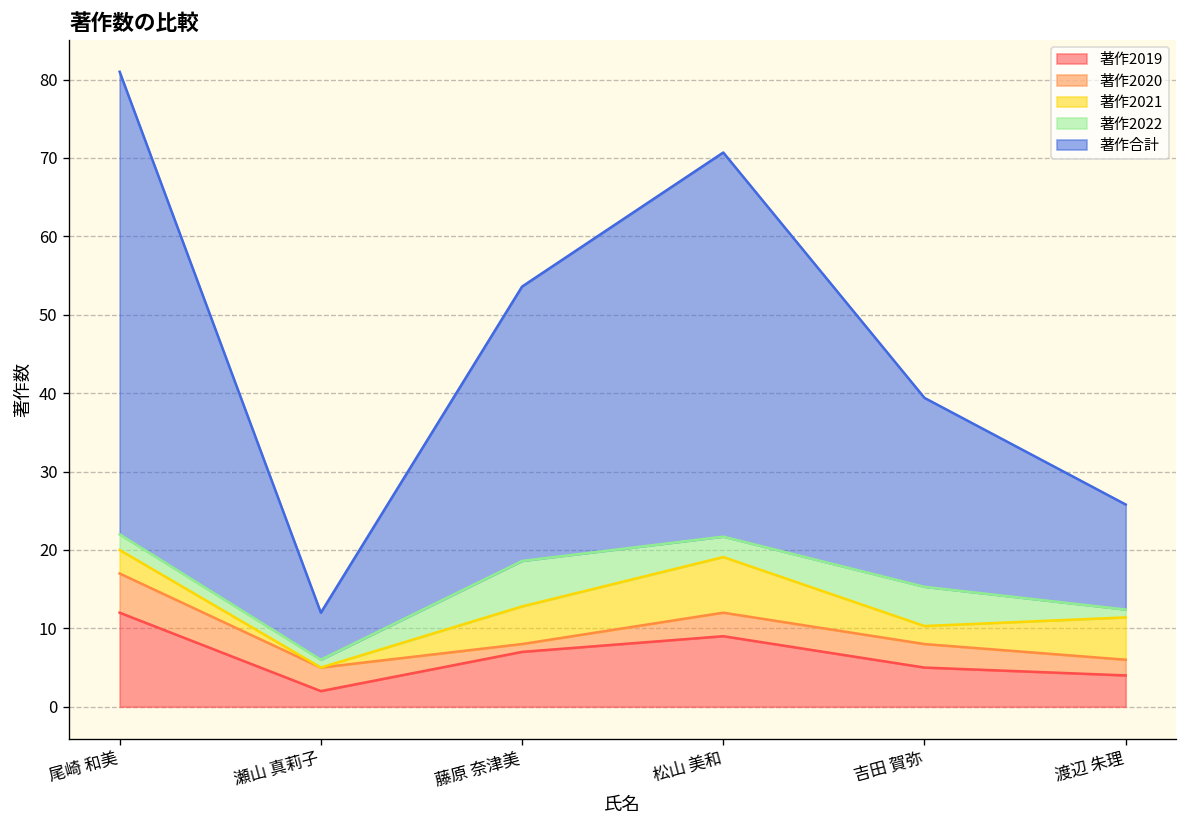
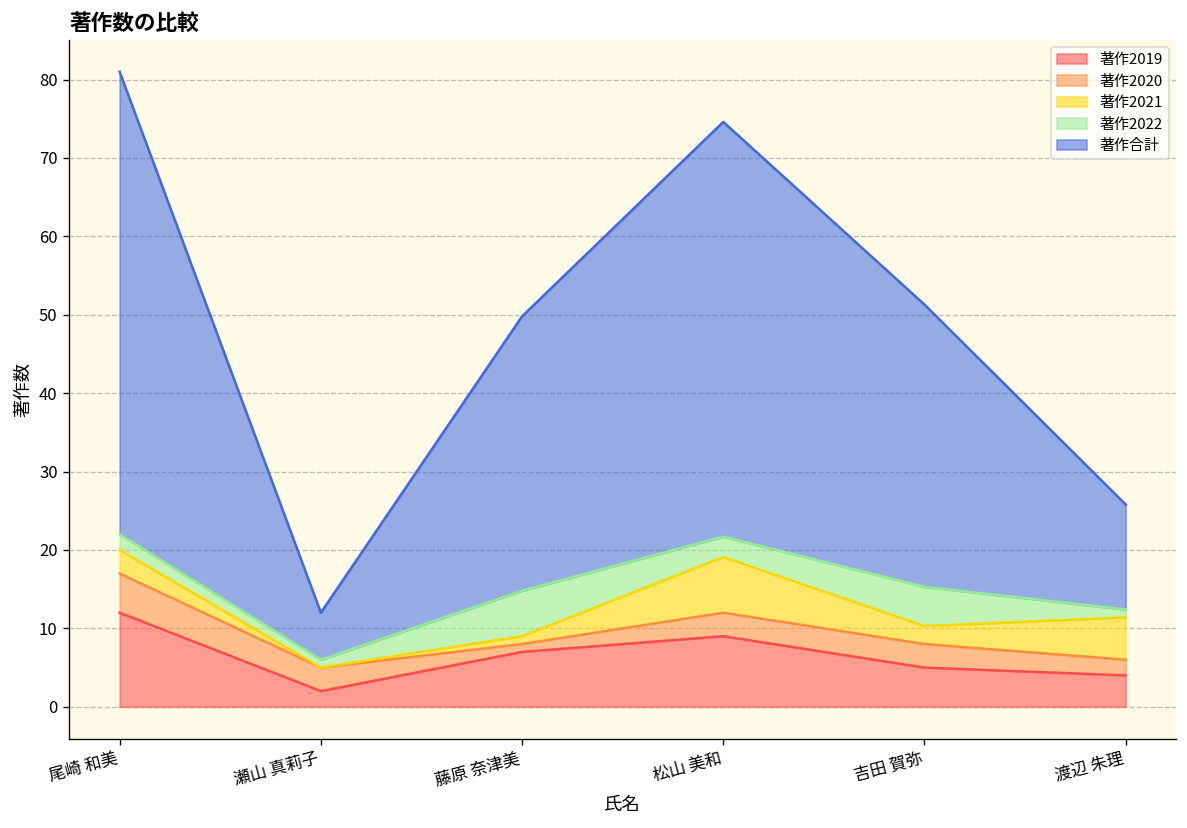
  {
    "著作2021": {
      "尾崎 和美": 3,
-     "藤原 奈津美": 5,
+     "藤原 奈津美": 1,
      "松山 美和": 7,
      "吉田 賀弥": 2,
      "渡辺 朱理": 5
    },
    "著作2022": {
      "尾崎 和美": 2,
      "瀬山 真莉子": 1,
      "藤原 奈津美": 6,
      "松山 美和": 3,
      "吉田 賀弥": 5,
      "渡辺 朱理": 1
    },
    "著作合計": {
      "尾崎 和美": 59,
      "瀬山 真莉子": 6,
      "藤原 奈津美": 35,
-     "松山 美和": 49,
-     "吉田 賀弥": 24,
+     "松山 美和": 53,
+     "吉田 賀弥": 36,
      "渡辺 朱理": 13
    }
  }
